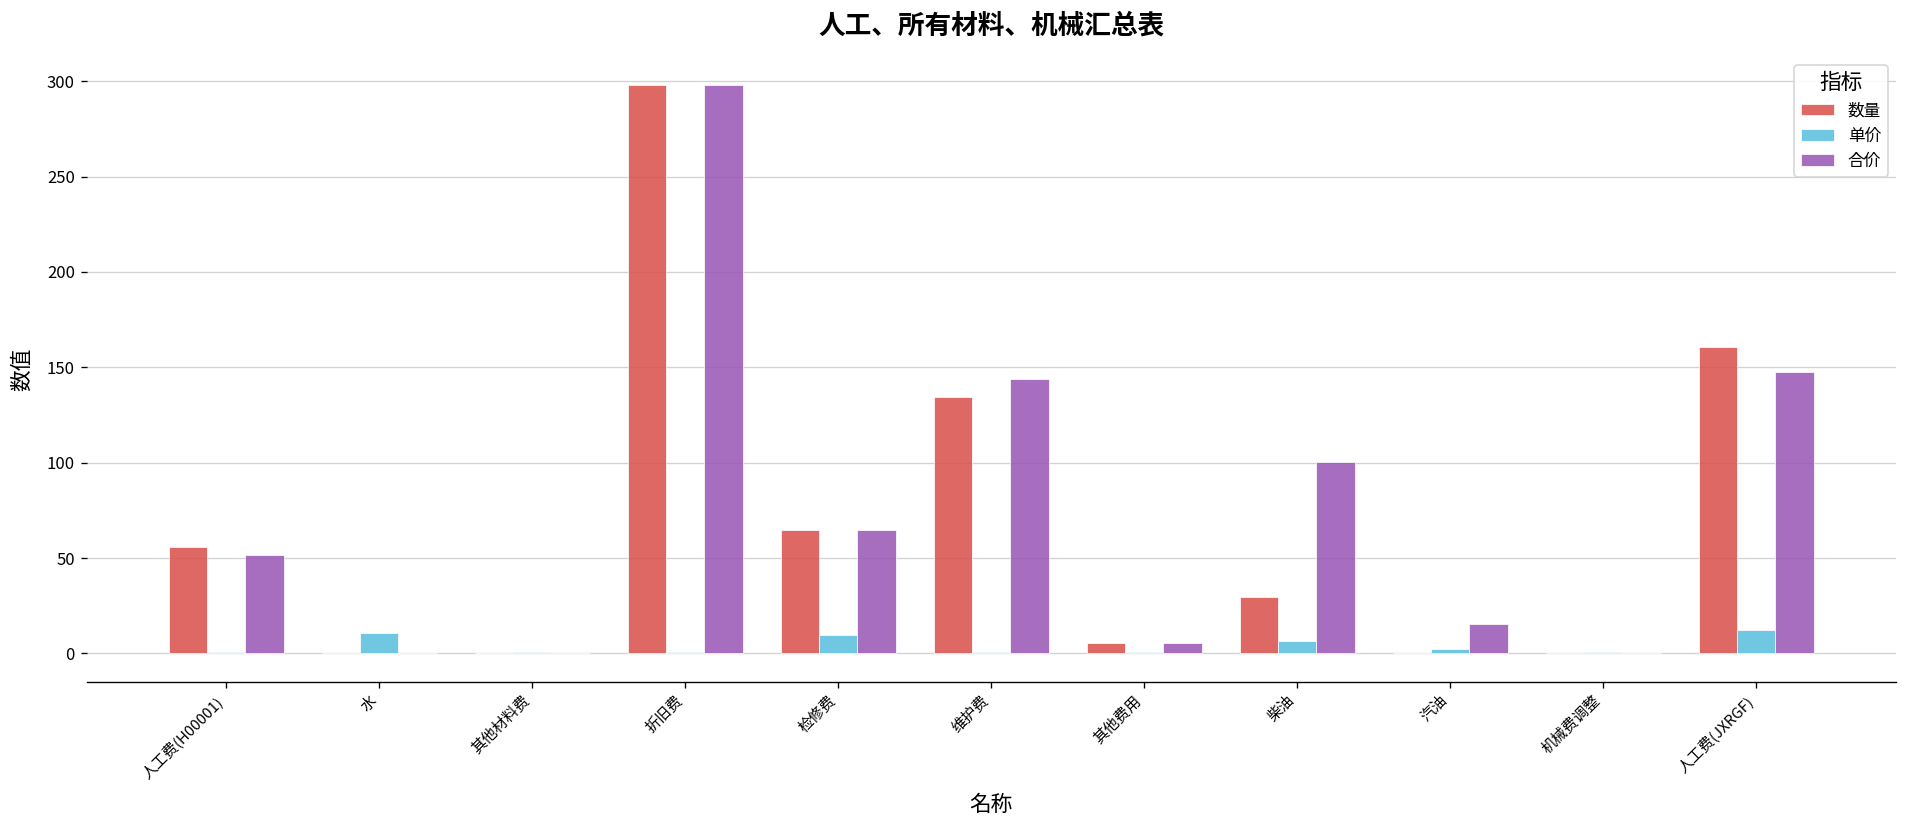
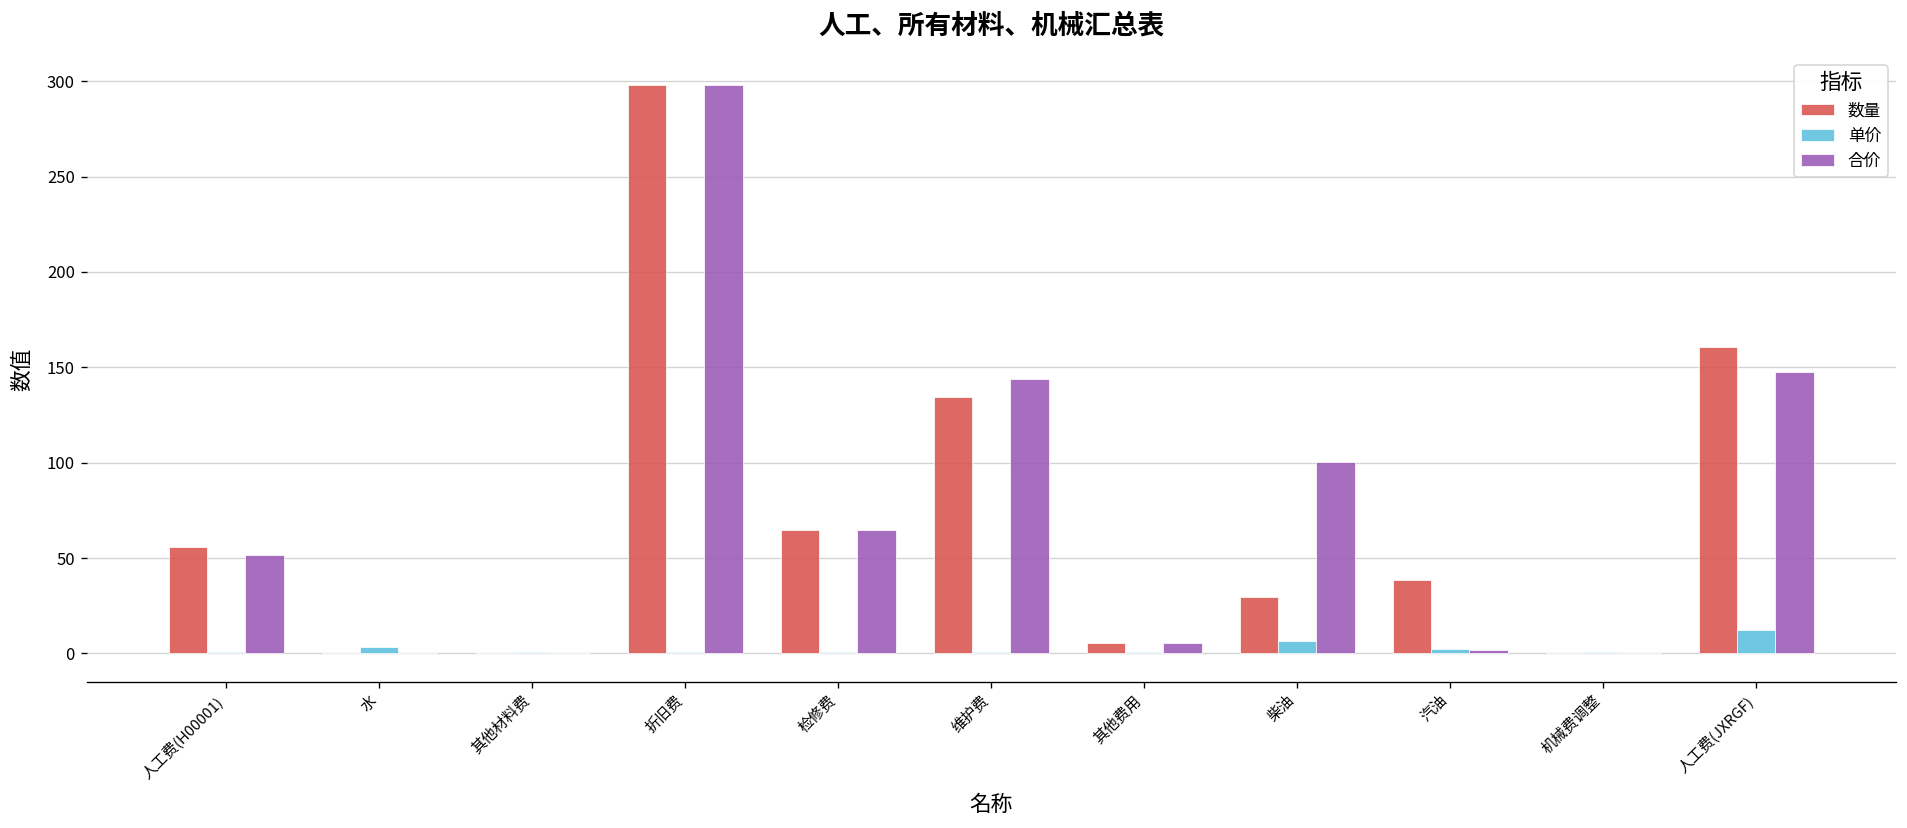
  {
    "数量": {
      "人工费(H00001)": 56,
      "折旧费": 298,
      "检修费": 65,
      "维护费": 134,
      "其他费用": 6,
      "柴油": 30,
-     "汽油": 0,
+     "汽油": 39,
      "人工费(JXRGF)": 160
    },
    "单价": {
-     "水": 11,
-     "检修费": 10,
+     "水": 3,
+     "检修费": 1,
      "柴油": 6,
      "汽油": 3,
      "人工费(JXRGF)": 12
    },
    "合价": {
      "人工费(H00001)": 51,
      "折旧费": 298,
      "检修费": 65,
      "维护费": 144,
      "其他费用": 6,
      "柴油": 100,
-     "汽油": 15,
+     "汽油": 2,
      "人工费(JXRGF)": 148
    }
  }
